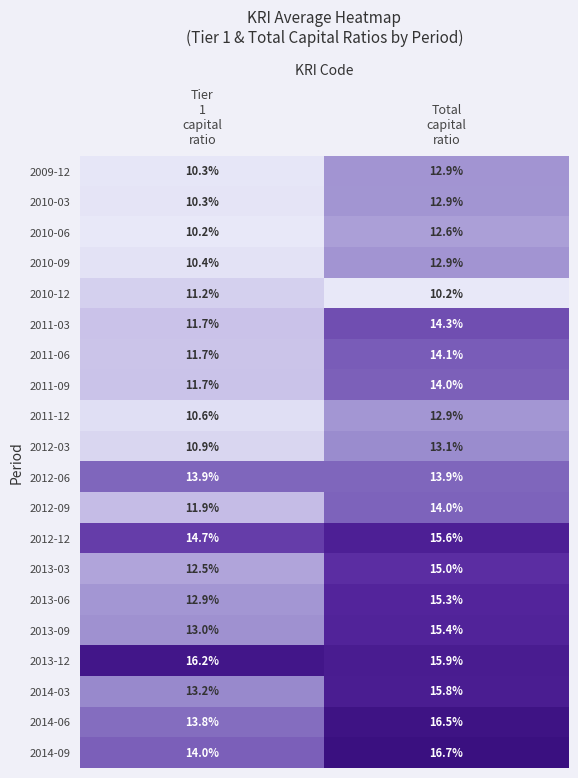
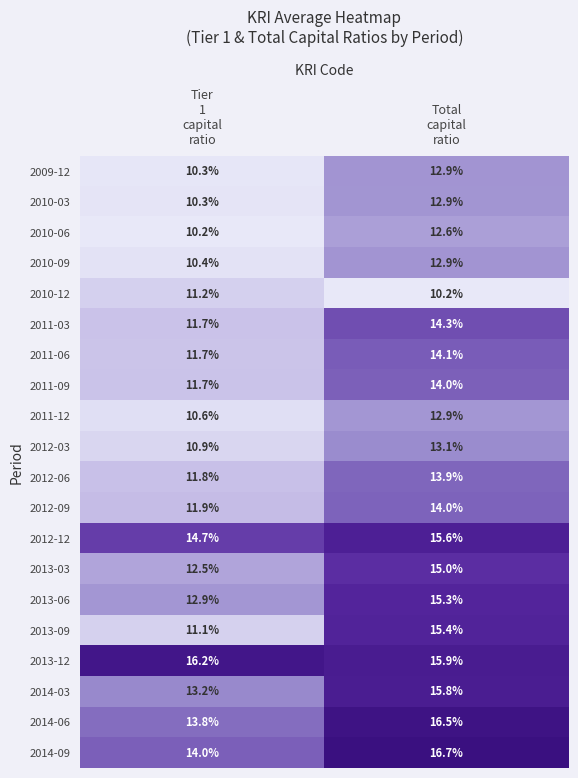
  {
    "2009-12": {
      "Tier 1 capital ratio": "10.3%",
      "Total capital ratio": "12.9%"
    },
    "2010-03": {
      "Tier 1 capital ratio": "10.3%",
      "Total capital ratio": "12.9%"
    },
    "2010-06": {
      "Tier 1 capital ratio": "10.2%",
      "Total capital ratio": "12.6%"
    },
    "2010-09": {
      "Tier 1 capital ratio": "10.4%",
      "Total capital ratio": "12.9%"
    },
    "2010-12": {
      "Tier 1 capital ratio": "11.2%",
      "Total capital ratio": "10.2%"
    },
    "2011-03": {
      "Tier 1 capital ratio": "11.7%",
      "Total capital ratio": "14.3%"
    },
    "2011-06": {
      "Tier 1 capital ratio": "11.7%",
      "Total capital ratio": "14.1%"
    },
    "2011-09": {
      "Tier 1 capital ratio": "11.7%",
      "Total capital ratio": "14.0%"
    },
    "2011-12": {
      "Tier 1 capital ratio": "10.6%",
      "Total capital ratio": "12.9%"
    },
    "2012-03": {
      "Tier 1 capital ratio": "10.9%",
      "Total capital ratio": "13.1%"
    },
    "2012-06": {
-     "Tier 1 capital ratio": "13.9%",
+     "Tier 1 capital ratio": "11.8%",
      "Total capital ratio": "13.9%"
    },
    "2012-09": {
      "Tier 1 capital ratio": "11.9%",
      "Total capital ratio": "14.0%"
    },
    "2012-12": {
      "Tier 1 capital ratio": "14.7%",
      "Total capital ratio": "15.6%"
    },
    "2013-03": {
      "Tier 1 capital ratio": "12.5%",
      "Total capital ratio": "15.0%"
    },
    "2013-06": {
      "Tier 1 capital ratio": "12.9%",
      "Total capital ratio": "15.3%"
    },
    "2013-09": {
-     "Tier 1 capital ratio": "13.0%",
+     "Tier 1 capital ratio": "11.1%",
      "Total capital ratio": "15.4%"
    },
    "2013-12": {
      "Tier 1 capital ratio": "16.2%",
      "Total capital ratio": "15.9%"
    },
    "2014-03": {
      "Tier 1 capital ratio": "13.2%",
      "Total capital ratio": "15.8%"
    },
    "2014-06": {
      "Tier 1 capital ratio": "13.8%",
      "Total capital ratio": "16.5%"
    },
    "2014-09": {
      "Tier 1 capital ratio": "14.0%",
      "Total capital ratio": "16.7%"
    }
  }
